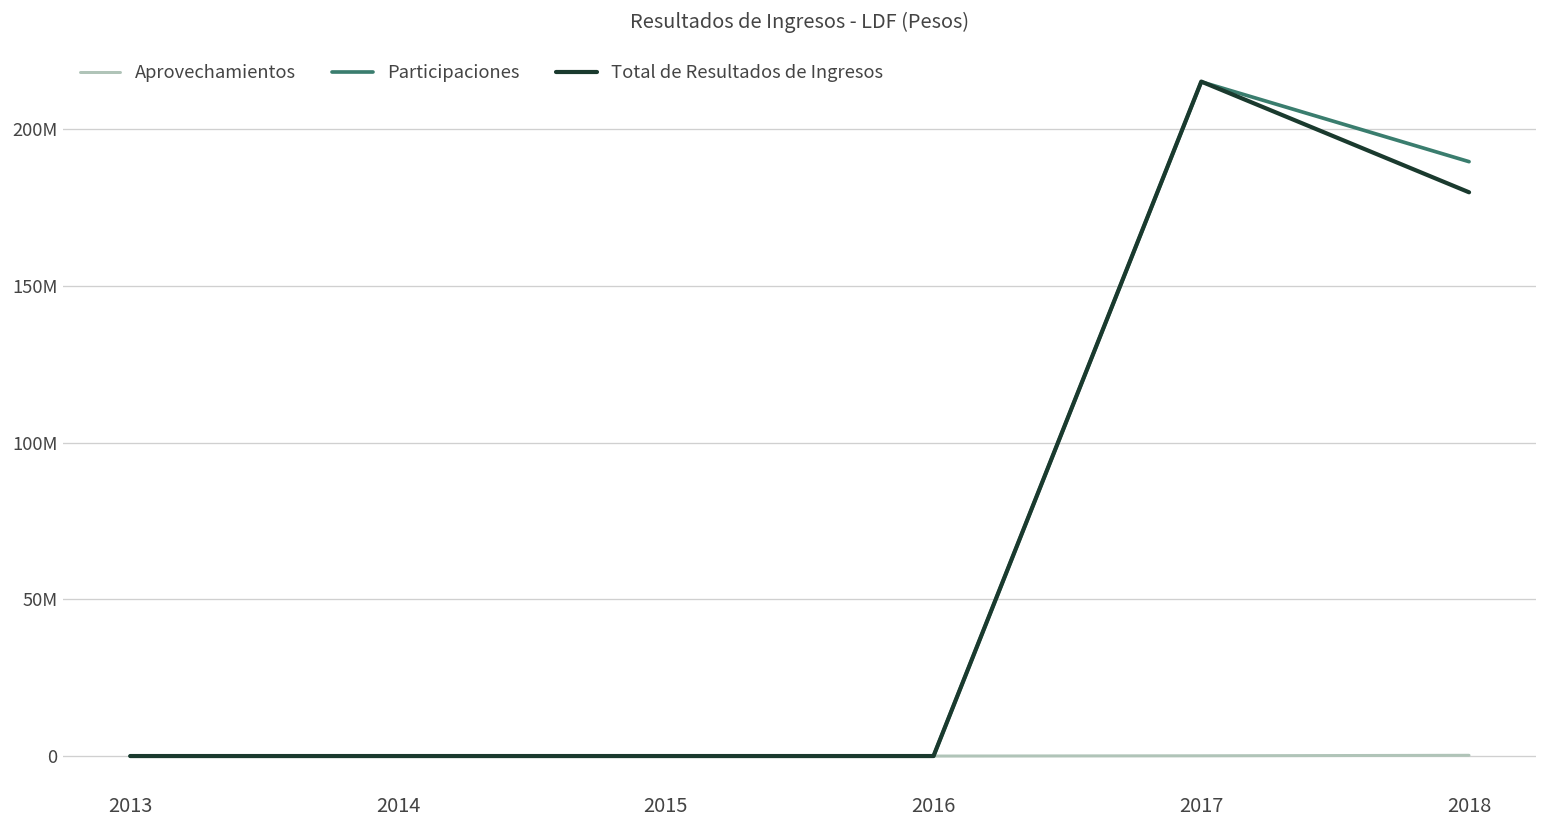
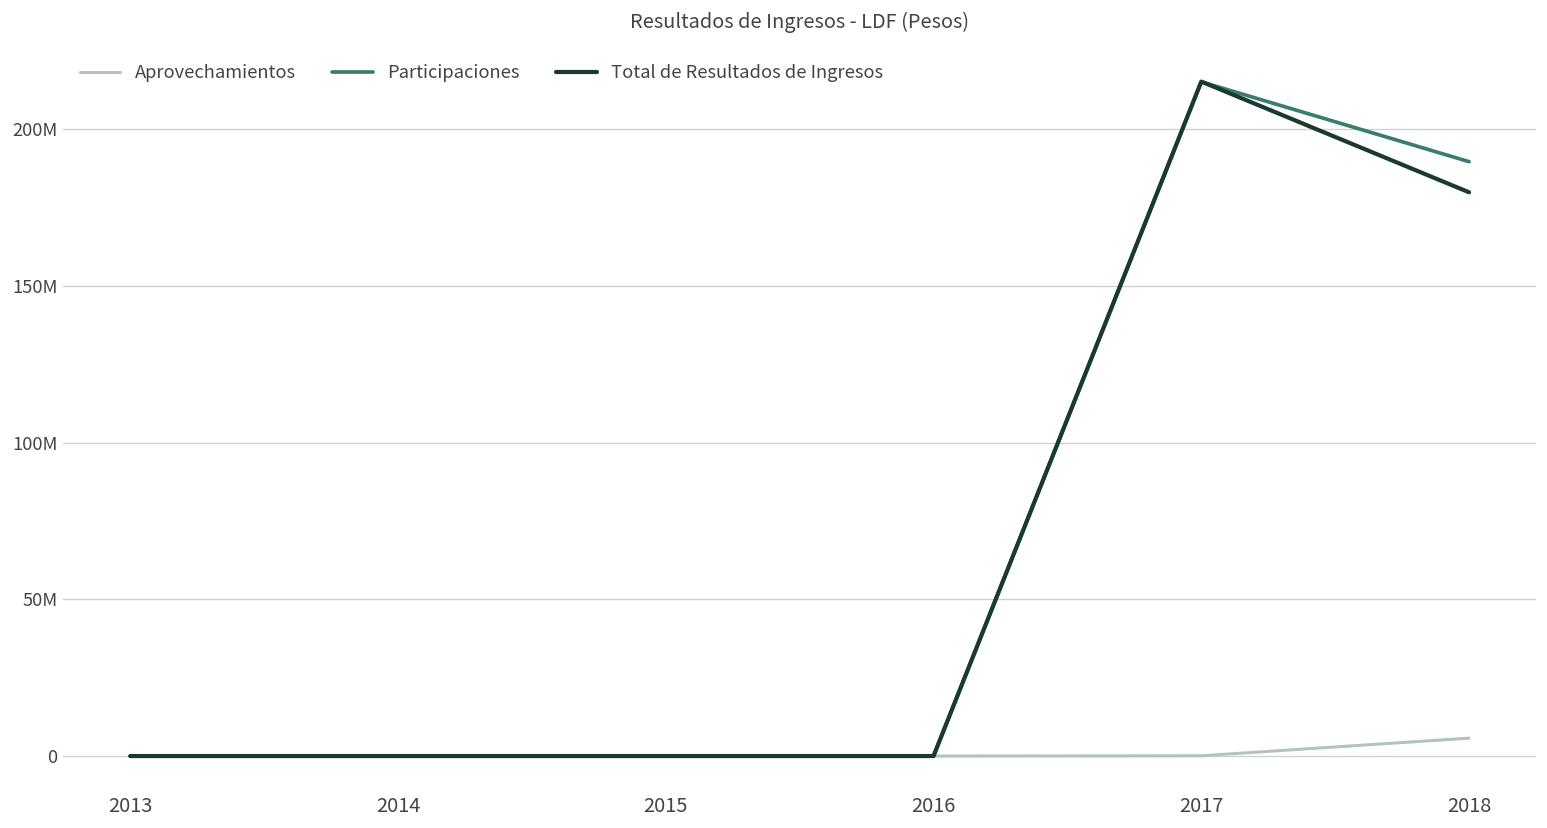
  {
    "Aprovechamientos": {
      "2017": 0,
-     "2018": 0
+     "2018": 6000000
    },
    "Participaciones": {
      "2018": 190000000
    },
    "Total de Resultados de Ingresos": {
      "2018": 180000000
    }
  }
